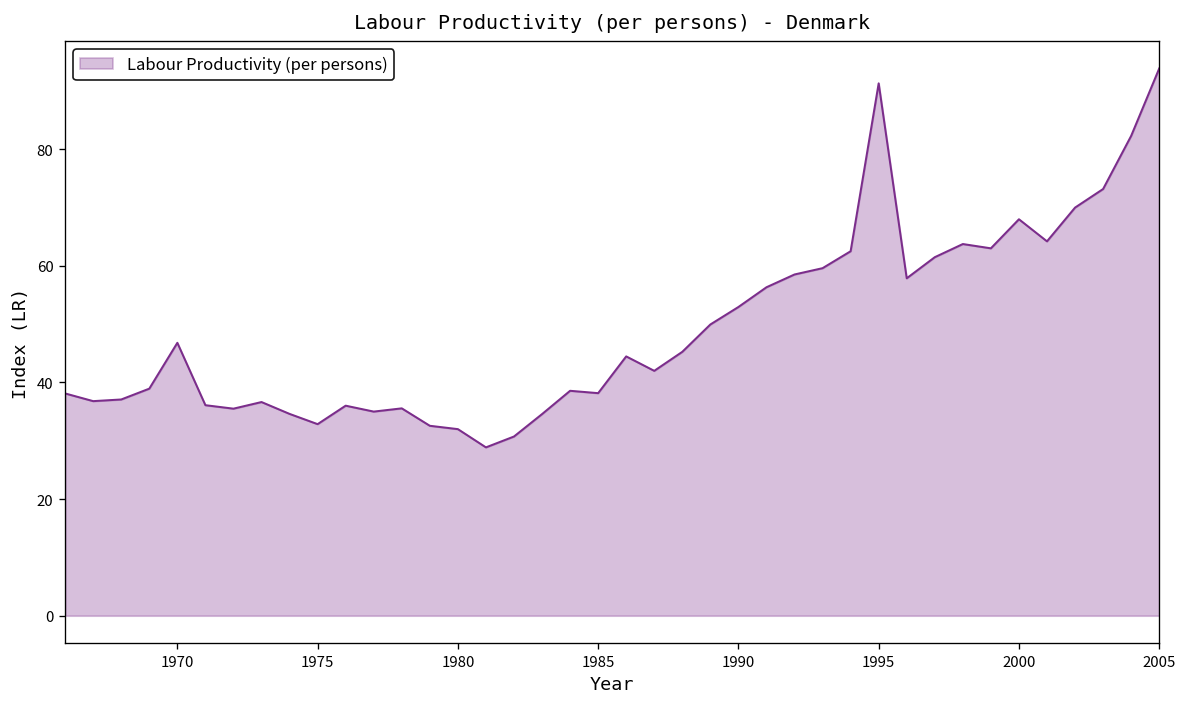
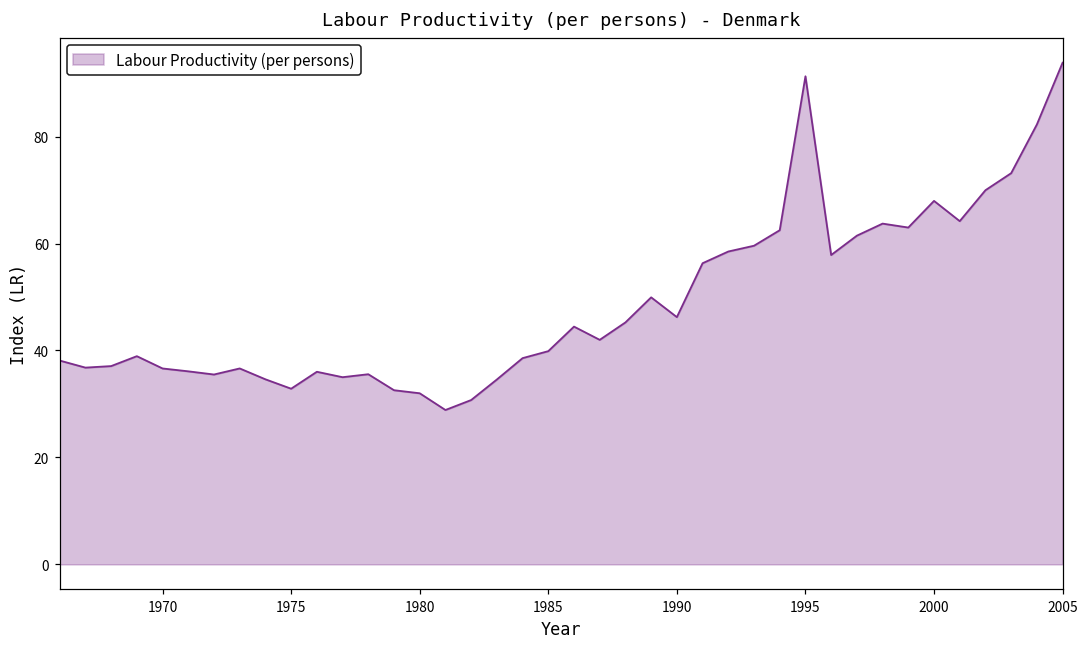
  {
-   "1970": 47,
+   "1970": 37,
    "1975": 33,
    "1980": 32,
-   "1985": 38,
-   "1990": 53,
+   "1985": 40,
+   "1990": 46,
    "1995": 91,
    "2000": 68,
    "2005": 94
  }
